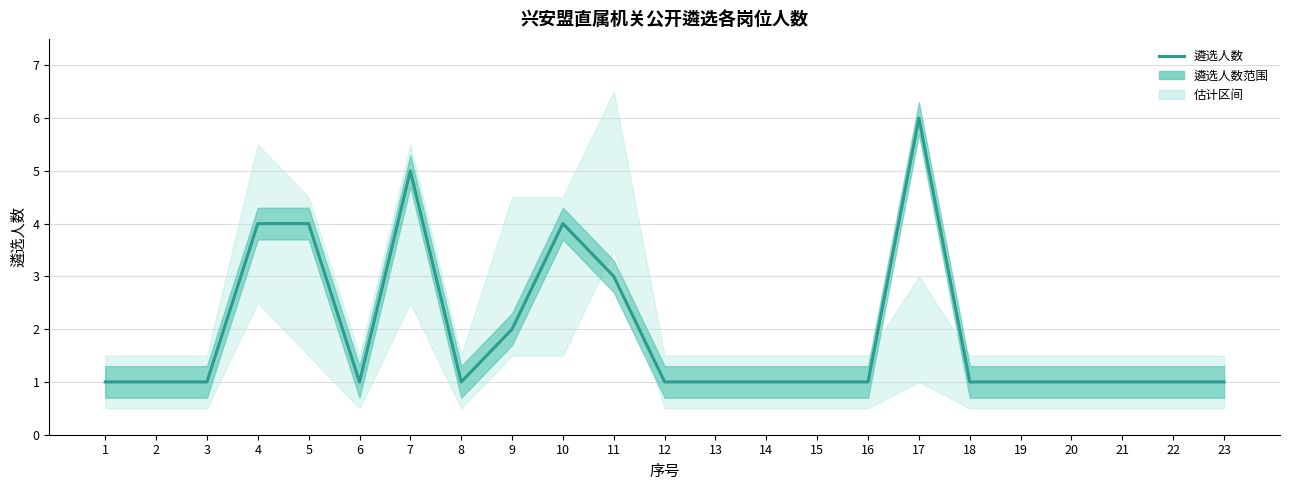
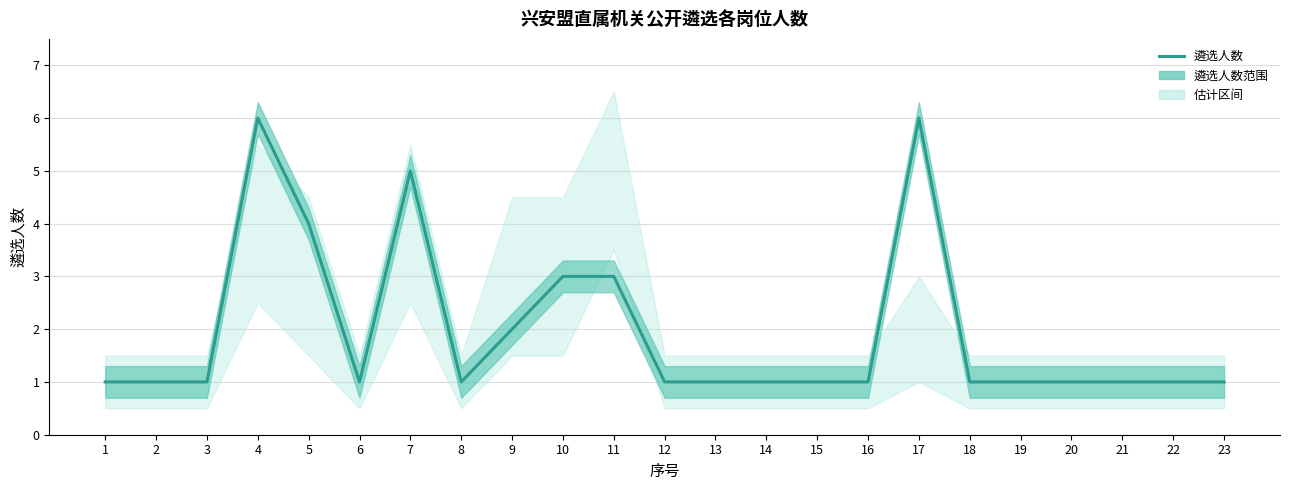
  {
    "遴选人数": {
      "1": 1,
      "2": 1,
      "3": 1,
-     "4": 4,
+     "4": 6,
      "5": 4,
      "6": 1,
      "7": 5,
      "8": 1,
      "9": 2,
-     "10": 4,
+     "10": 3,
      "11": 3,
      "12": 1,
      "13": 1,
      "14": 1,
      "15": 1,
      "16": 1,
      "17": 6,
      "18": 1,
      "19": 1,
      "20": 1,
      "21": 1,
      "22": 1,
      "23": 1
    }
  }
